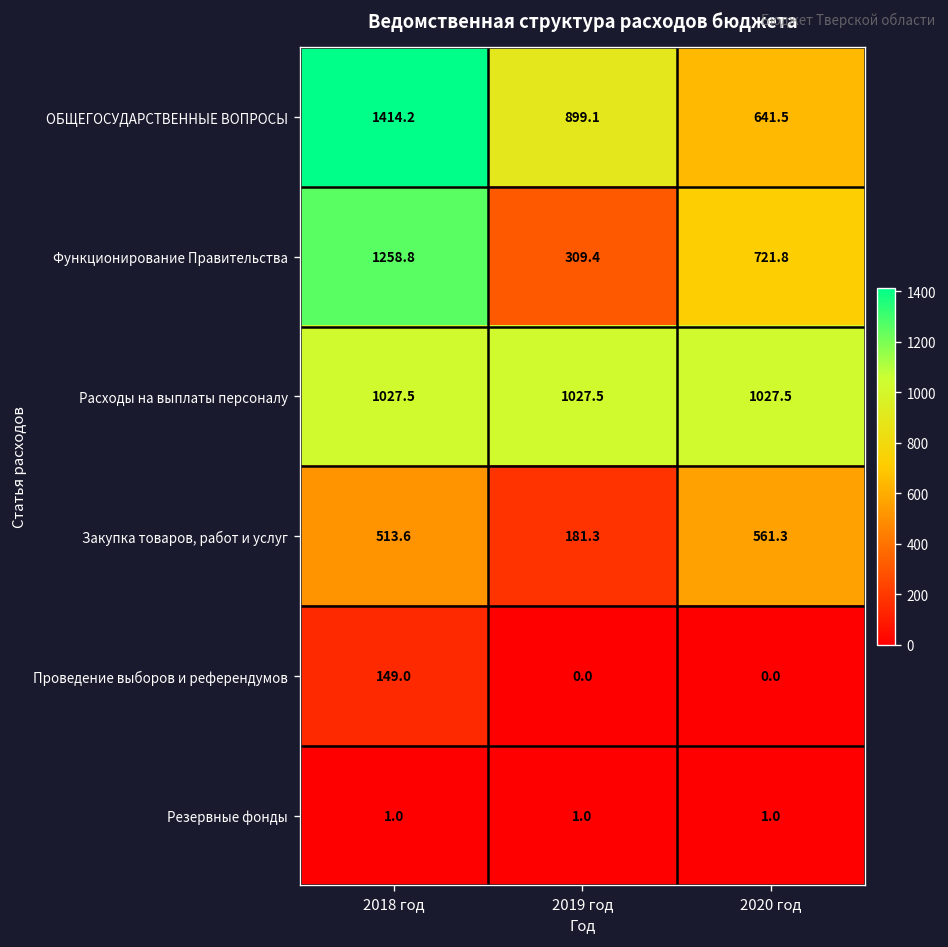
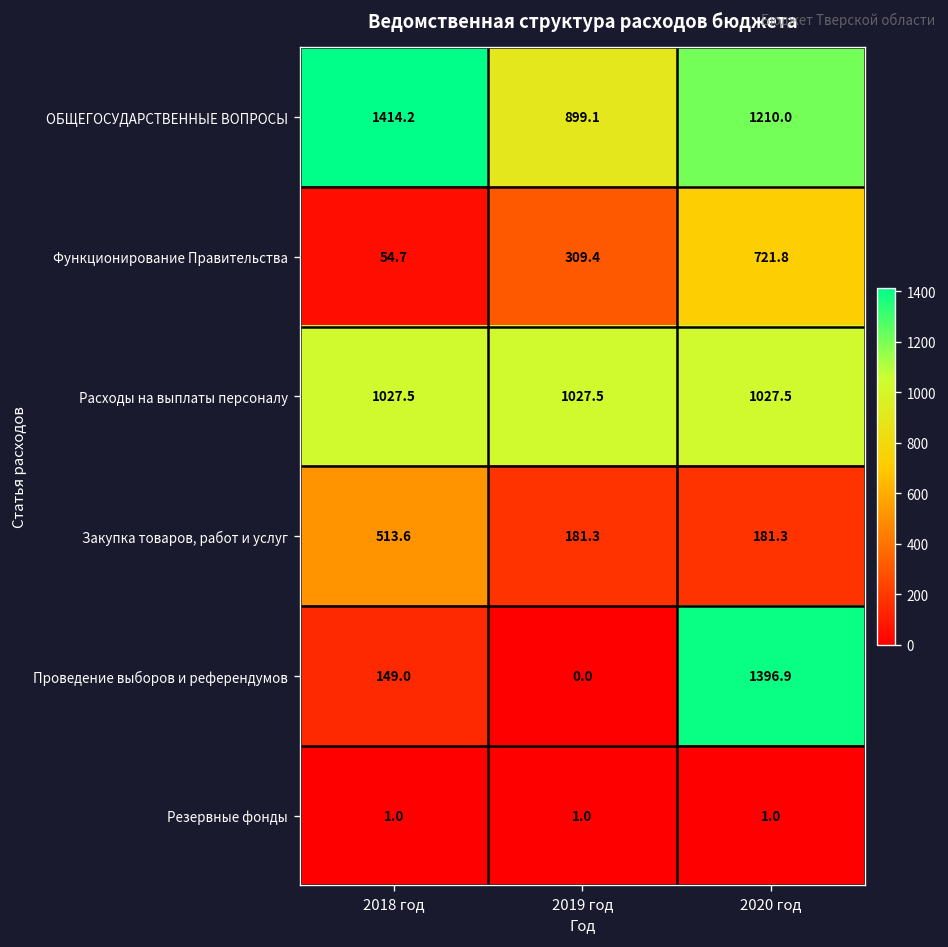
  {
    "ОБЩЕГОСУДАРСТВЕННЫЕ ВОПРОСЫ": {
      "2018 год": 1414.2,
      "2019 год": 899.1,
-     "2020 год": 641.5
+     "2020 год": 1210.0
    },
    "Функционирование Правительства": {
-     "2018 год": 1258.8,
+     "2018 год": 54.7,
      "2019 год": 309.4,
      "2020 год": 721.8
    },
    "Расходы на выплаты персоналу": {
      "2018 год": 1027.5,
      "2019 год": 1027.5,
      "2020 год": 1027.5
    },
    "Закупка товаров, работ и услуг": {
      "2018 год": 513.6,
      "2019 год": 181.3,
-     "2020 год": 561.3
+     "2020 год": 181.3
    },
    "Проведение выборов и референдумов": {
      "2018 год": 149.0,
      "2019 год": 0.0,
-     "2020 год": 0.0
+     "2020 год": 1396.9
    },
    "Резервные фонды": {
      "2018 год": 1.0,
      "2019 год": 1.0,
      "2020 год": 1.0
    }
  }
